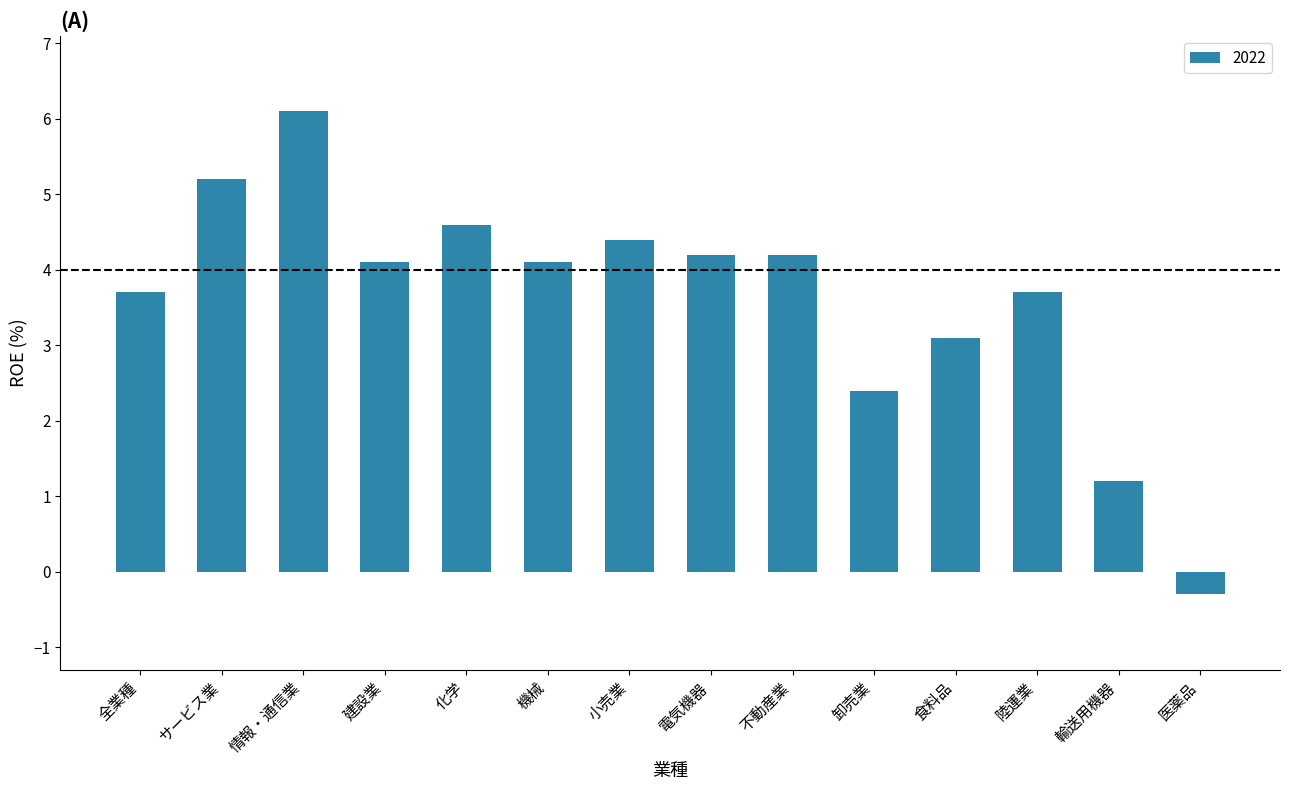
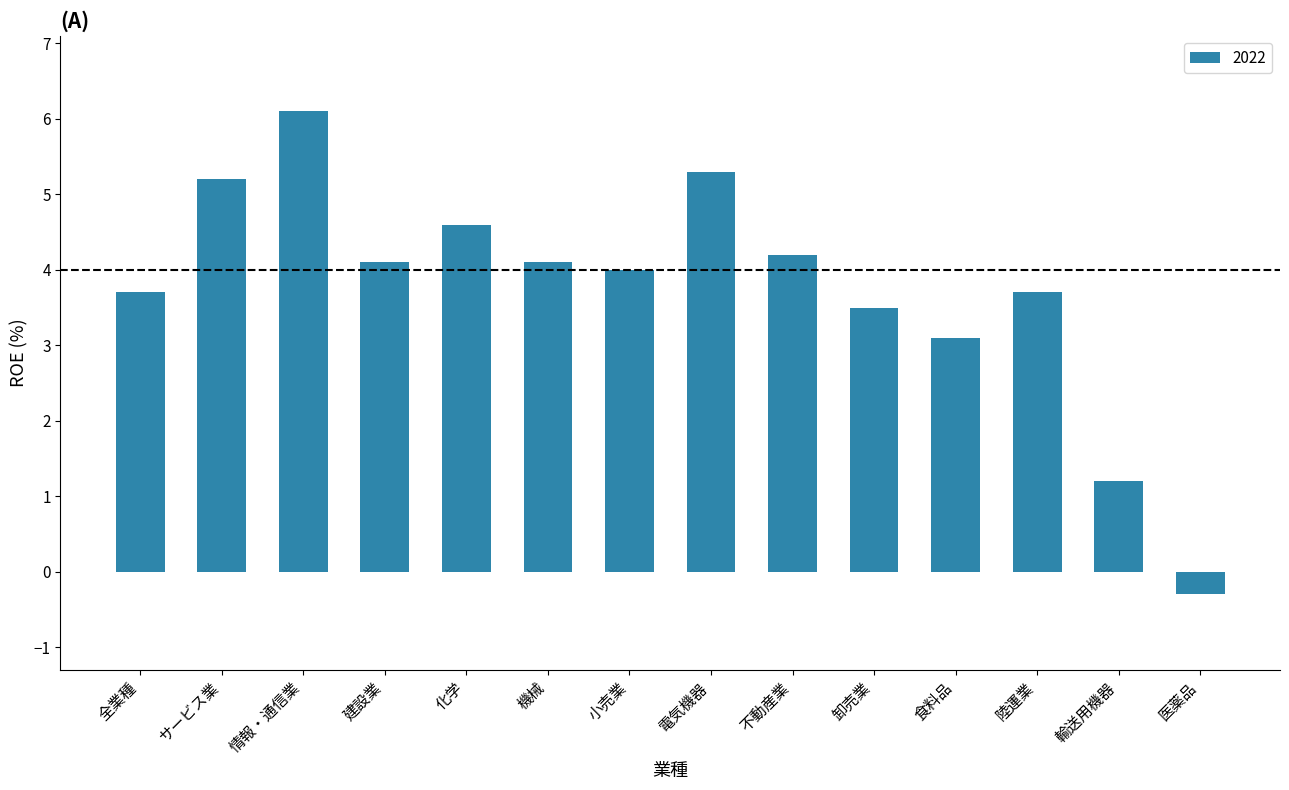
  {
    "全業種": 3.7,
    "サービス業": 5.2,
    "情報・通信業": 6.1,
    "建設業": 4.1,
    "化学": 4.6,
    "機械": 4.1,
-   "小売業": 4.4,
-   "電気機器": 4.2,
+   "小売業": 4.0,
+   "電気機器": 5.3,
    "不動産業": 4.2,
-   "卸売業": 2.4,
+   "卸売業": 3.5,
    "食料品": 3.1,
    "陸運業": 3.7,
    "輸送用機器": 1.2,
    "医薬品": -0.3
  }
